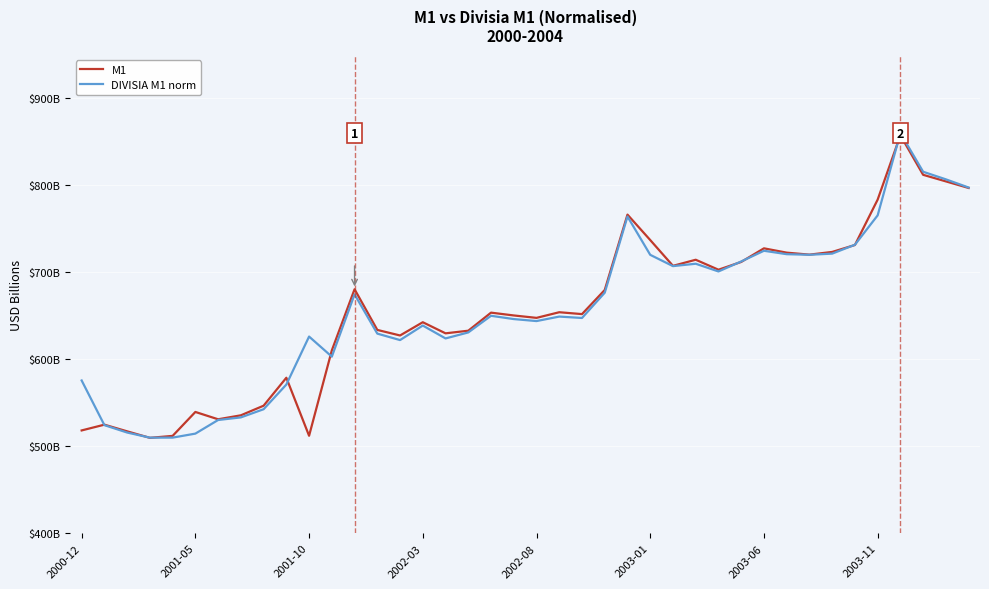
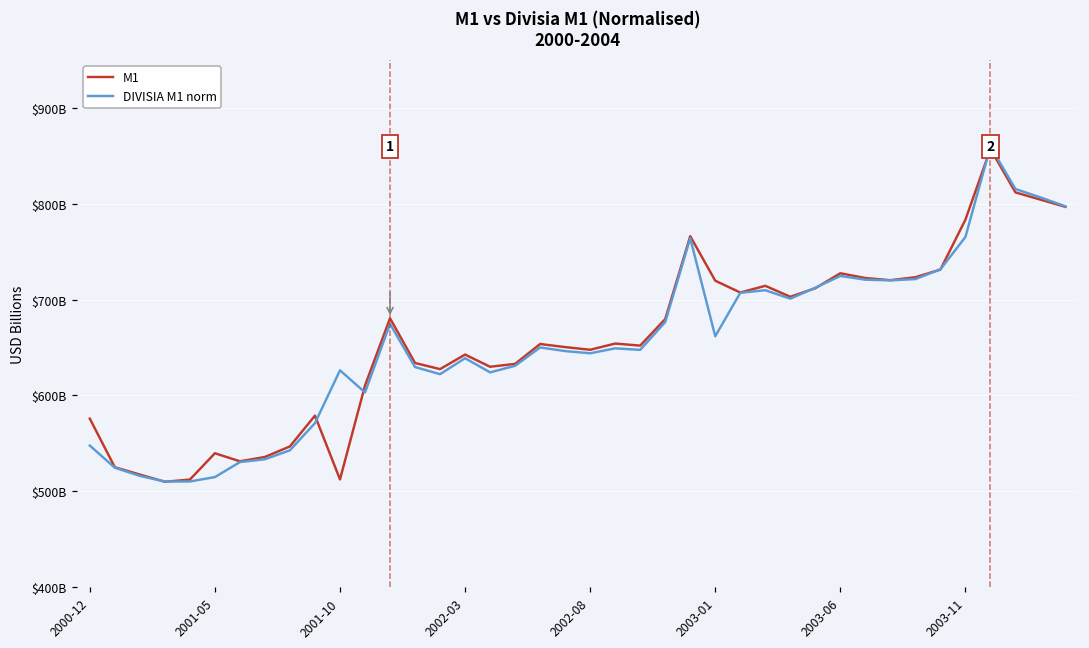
  {
    "M1": {
-     "2000-12": "$520000000000",
+     "2000-12": "$580000000000",
      "2001-05": "$540000000000",
      "2001-10": "$510000000000",
      "2002-03": "$640000000000",
      "2002-08": "$650000000000",
-     "2003-01": "$740000000000",
+     "2003-01": "$720000000000",
      "2003-11": "$780000000000"
    },
    "DIVISIA M1 norm": {
-     "2000-12": "$580000000000",
+     "2000-12": "$550000000000",
      "2001-05": "$510000000000",
      "2001-10": "$630000000000",
      "2002-03": "$640000000000",
      "2002-08": "$640000000000",
-     "2003-01": "$720000000000",
+     "2003-01": "$660000000000",
      "2003-11": "$770000000000"
    }
  }
